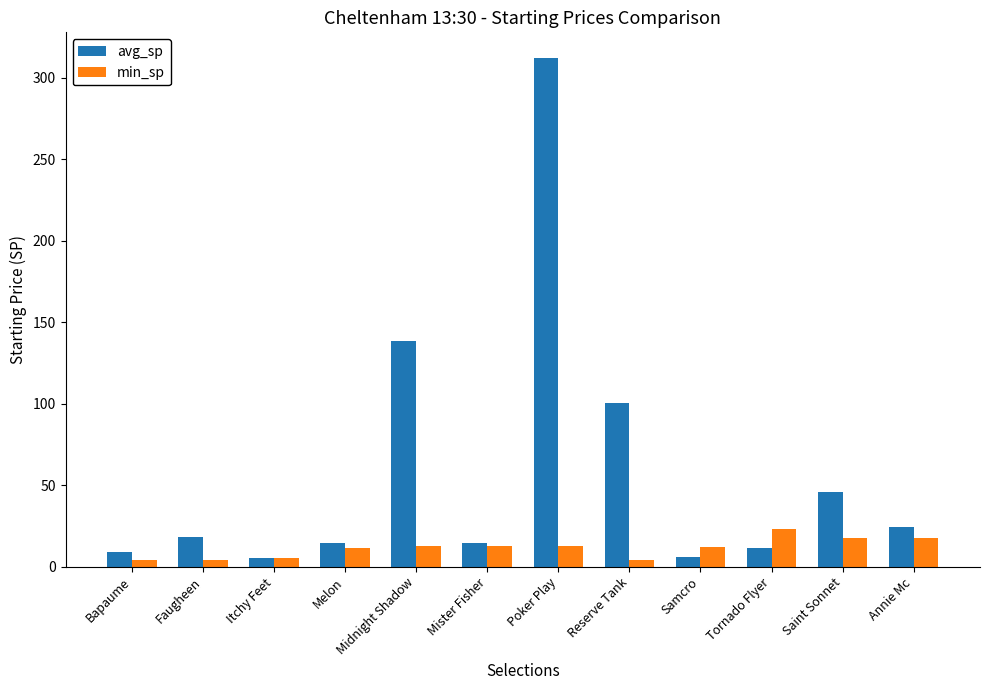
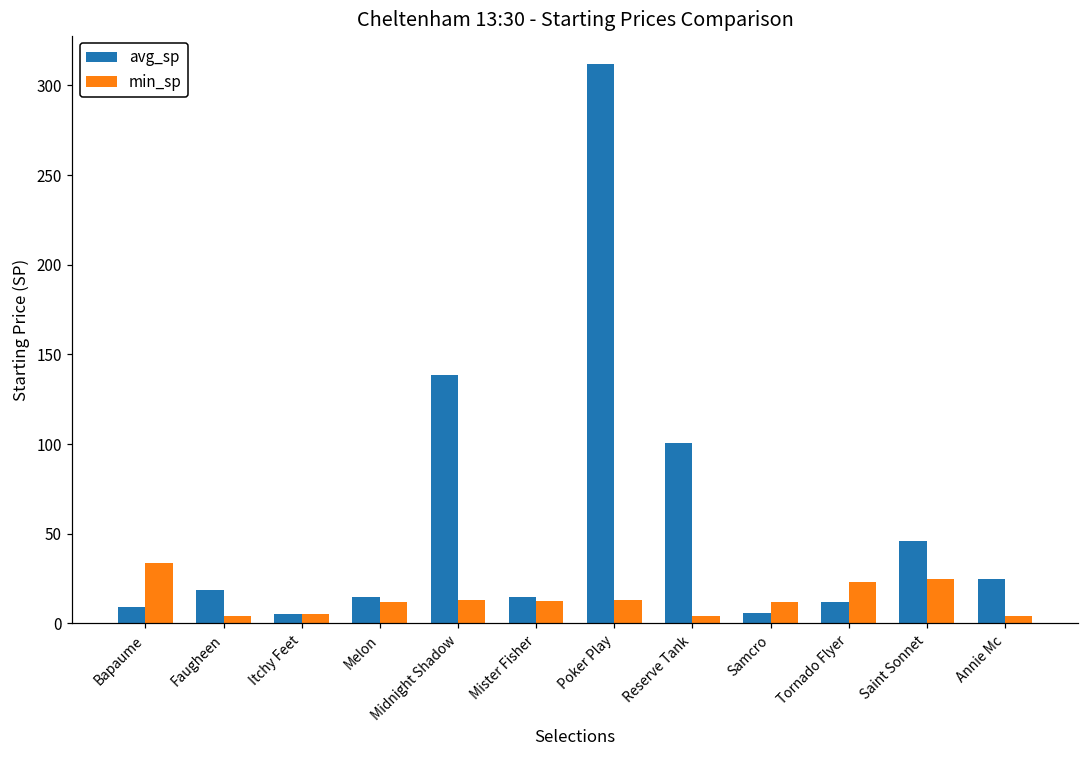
  {
    "avg_sp": {
      "Bapaume": 9,
      "Faugheen": 18,
      "Itchy Feet": 5,
      "Melon": 15,
      "Midnight Shadow": 138,
      "Mister Fisher": 14,
      "Poker Play": 312,
      "Reserve Tank": 101,
      "Samcro": 6,
      "Tornado Flyer": 12,
      "Saint Sonnet": 46,
      "Annie Mc": 25
    },
    "min_sp": {
-     "Bapaume": 4,
+     "Bapaume": 34,
      "Faugheen": 4,
      "Itchy Feet": 5,
      "Melon": 12,
      "Midnight Shadow": 13,
      "Mister Fisher": 13,
      "Poker Play": 13,
      "Reserve Tank": 4,
      "Samcro": 12,
      "Tornado Flyer": 23,
-     "Saint Sonnet": 18,
-     "Annie Mc": 17
+     "Saint Sonnet": 24,
+     "Annie Mc": 4
    }
  }
